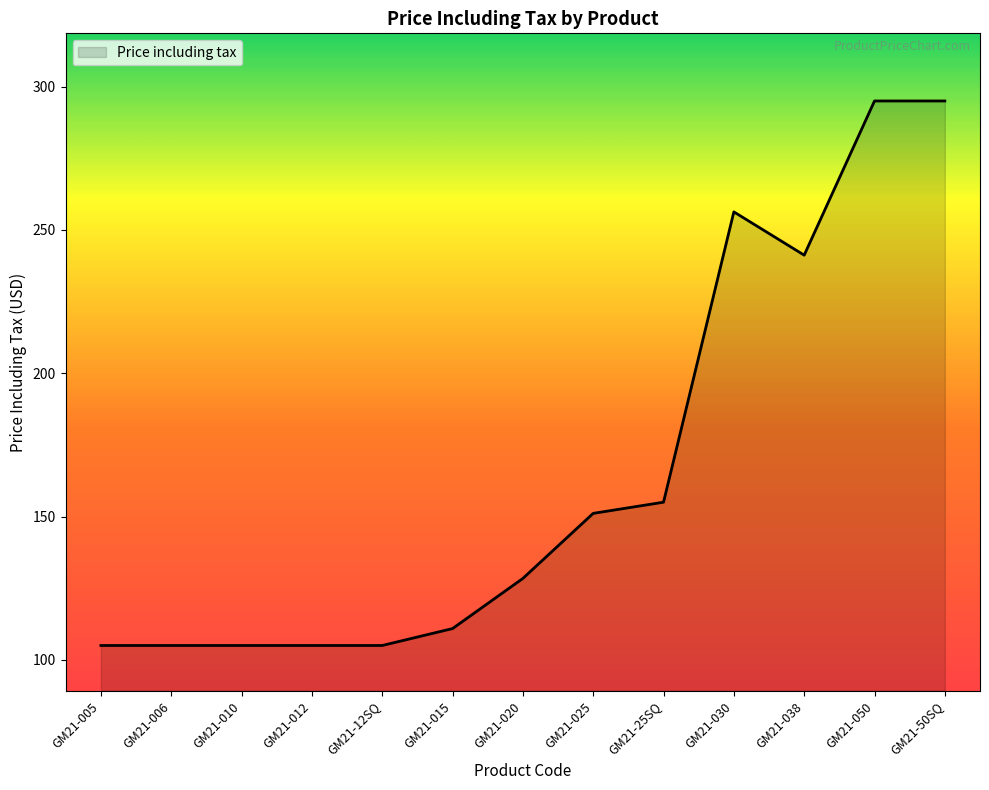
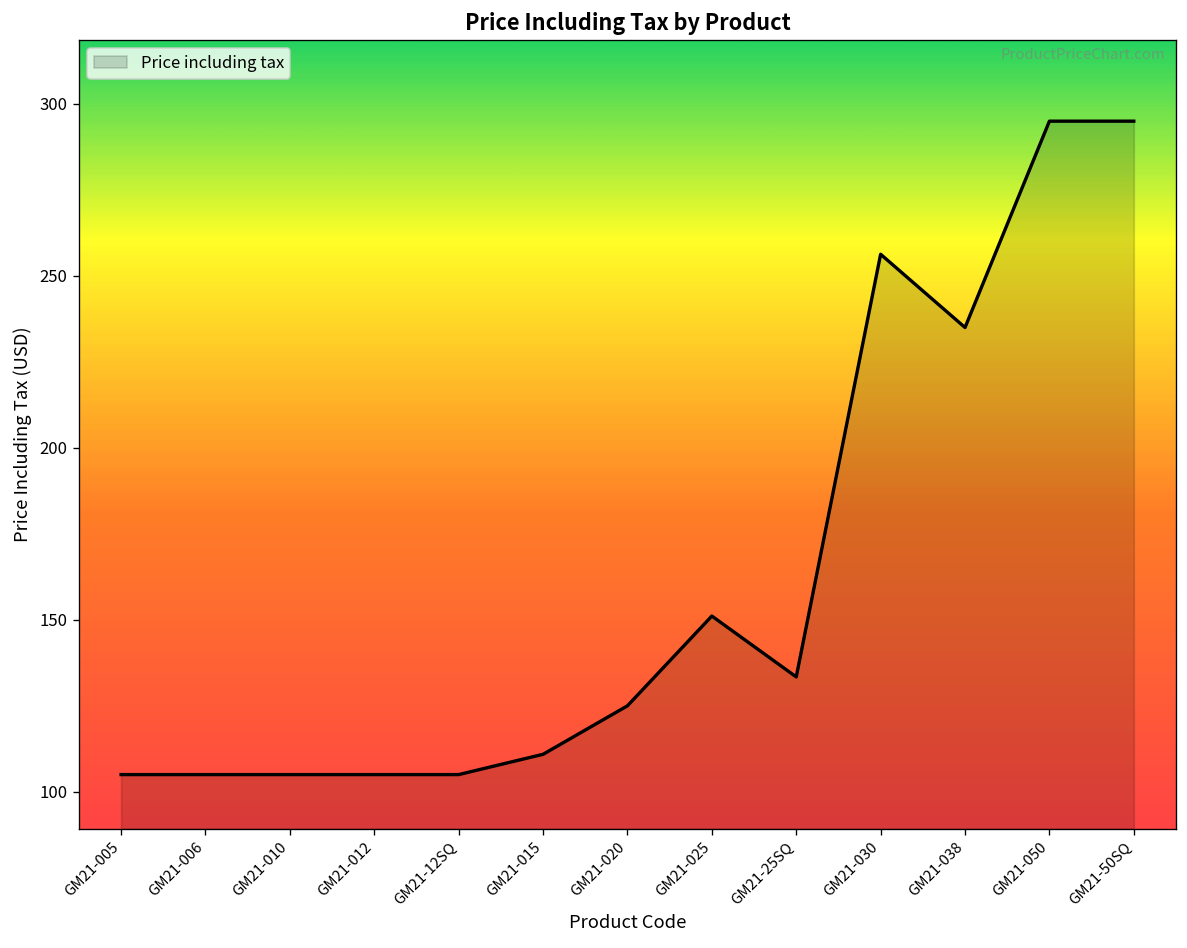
  {
    "GM21-005": 105,
    "GM21-006": 105,
    "GM21-010": 105,
    "GM21-012": 105,
    "GM21-12SQ": 105,
    "GM21-015": 111,
-   "GM21-020": 128,
+   "GM21-020": 125,
    "GM21-025": 151,
-   "GM21-25SQ": 155,
+   "GM21-25SQ": 133,
    "GM21-030": 256,
-   "GM21-038": 241,
+   "GM21-038": 235,
    "GM21-050": 295,
    "GM21-50SQ": 295
  }
